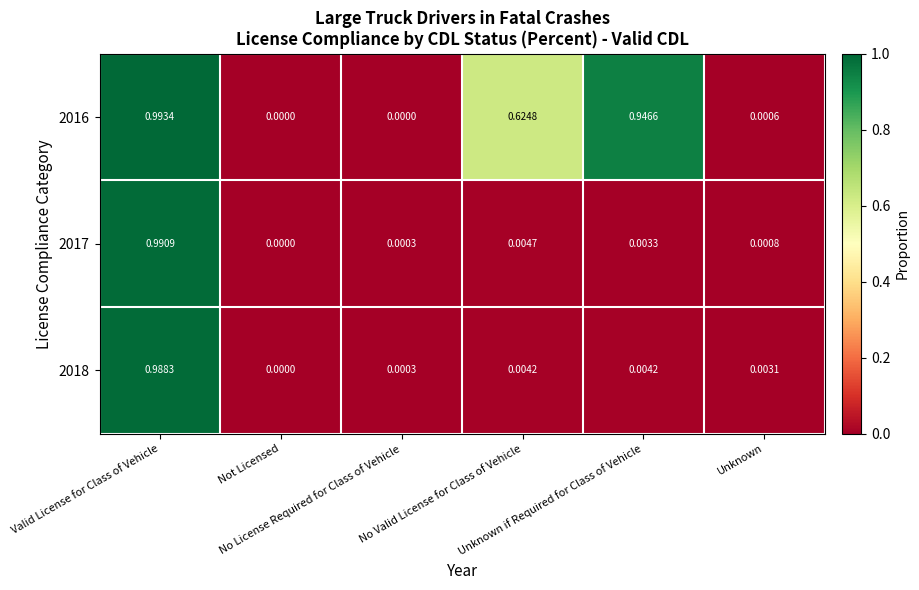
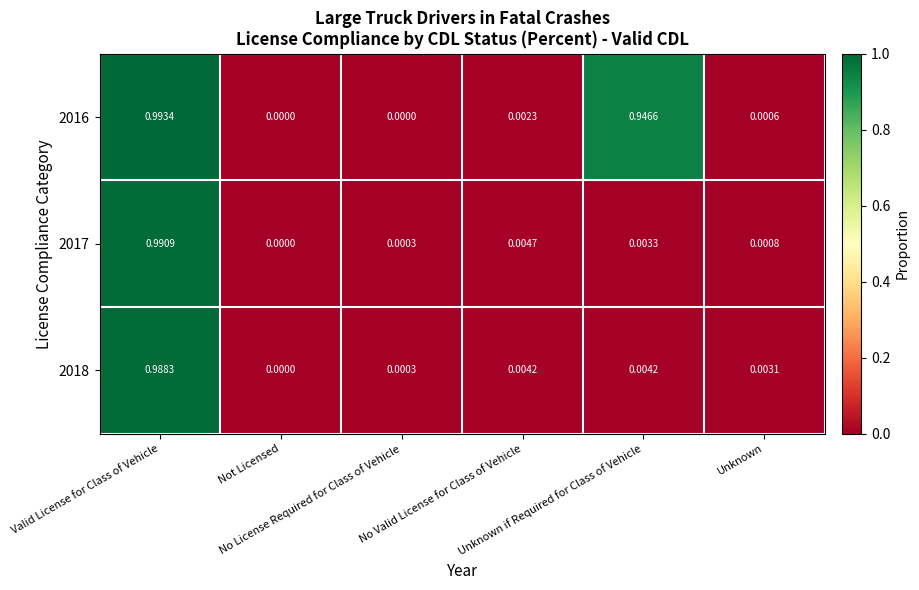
  {
    "2016": {
      "Valid License for Class of Vehicle": 0.9934,
      "Not Licensed": 0.0000,
      "No License Required for Class of Vehicle": 0.0000,
-     "No Valid License for Class of Vehicle": 0.6248,
+     "No Valid License for Class of Vehicle": 0.0023,
      "Unknown if Required for Class of Vehicle": 0.9466,
      "Unknown": 0.0006
    },
    "2017": {
      "Valid License for Class of Vehicle": 0.9909,
      "Not Licensed": 0.0000,
      "No License Required for Class of Vehicle": 0.0003,
      "No Valid License for Class of Vehicle": 0.0047,
      "Unknown if Required for Class of Vehicle": 0.0033,
      "Unknown": 0.0008
    },
    "2018": {
      "Valid License for Class of Vehicle": 0.9883,
      "Not Licensed": 0.0000,
      "No License Required for Class of Vehicle": 0.0003,
      "No Valid License for Class of Vehicle": 0.0042,
      "Unknown if Required for Class of Vehicle": 0.0042,
      "Unknown": 0.0031
    }
  }
